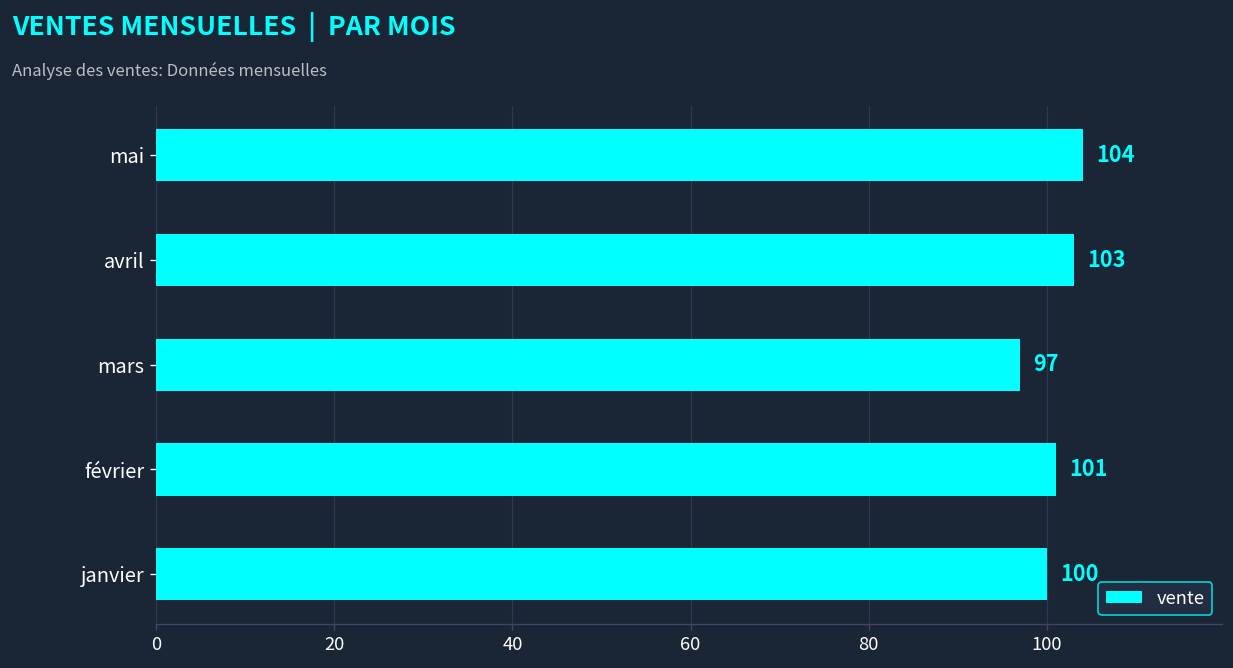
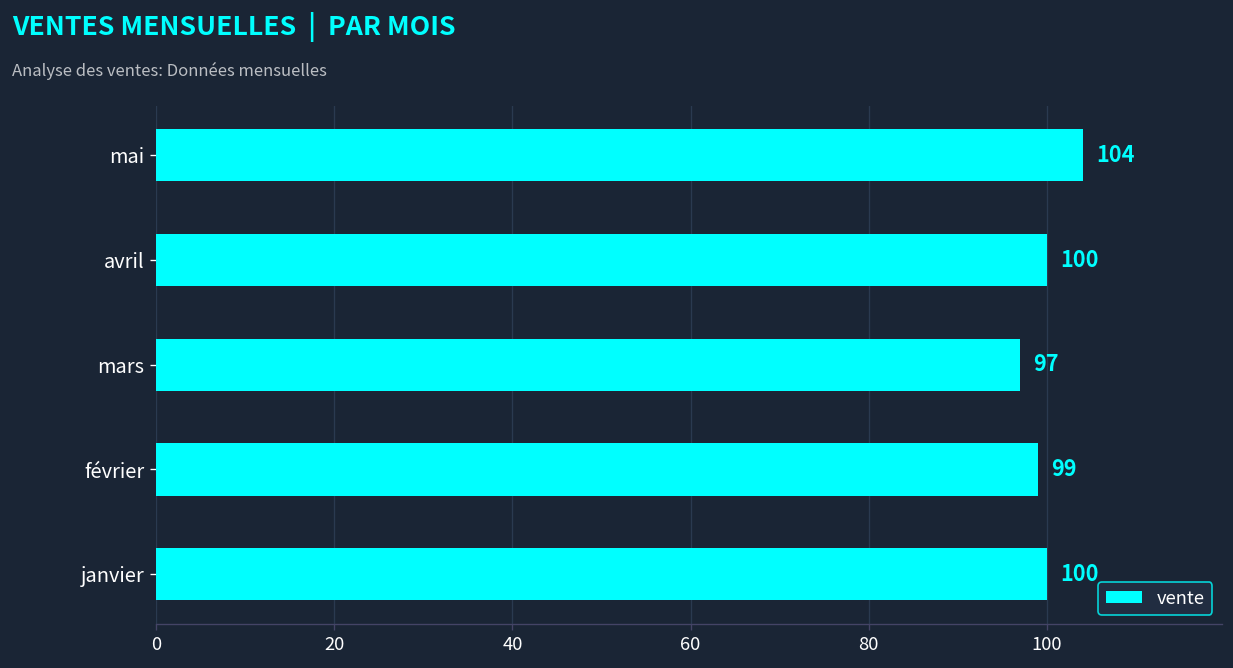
  {
    "mai": 104,
-   "avril": 103,
+   "avril": 100,
    "mars": 97,
-   "février": 101,
+   "février": 99,
    "janvier": 100
  }
